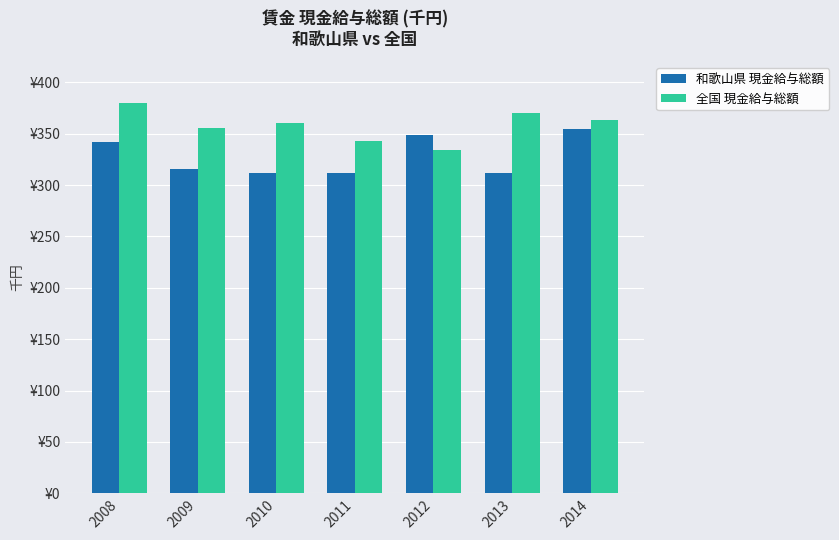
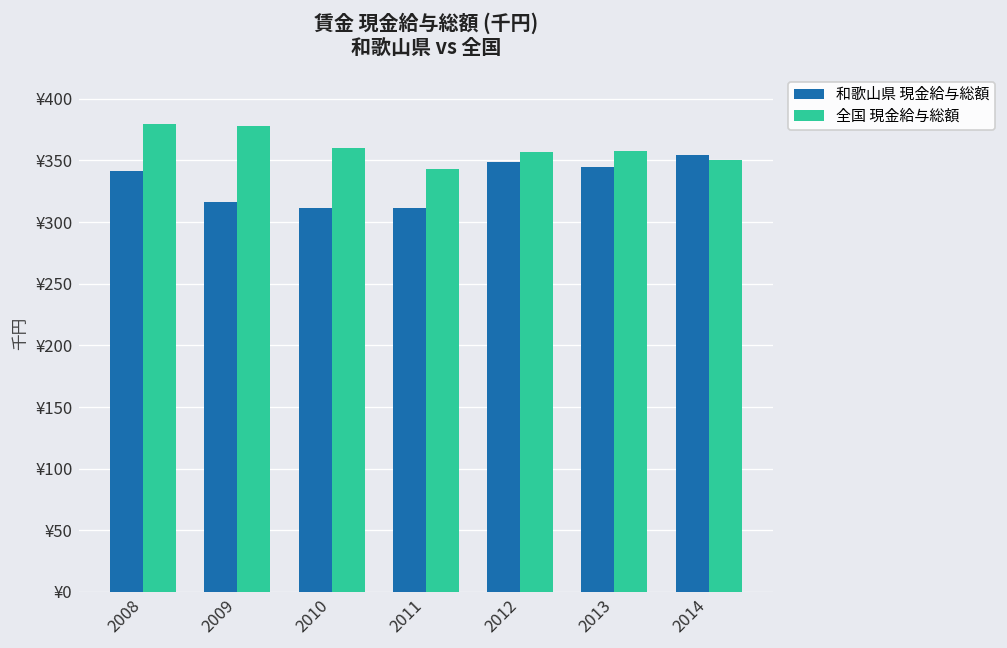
  {
    "和歌山県 現金給与総額": {
      "2008": "¥342",
      "2009": "¥316",
      "2010": "¥312",
      "2011": "¥311",
      "2012": "¥349",
-     "2013": "¥312",
+     "2013": "¥345",
      "2014": "¥354"
    },
    "全国 現金給与総額": {
      "2008": "¥380",
-     "2009": "¥355",
+     "2009": "¥378",
      "2010": "¥360",
      "2011": "¥343",
-     "2012": "¥335",
-     "2013": "¥370",
-     "2014": "¥363"
+     "2012": "¥357",
+     "2013": "¥358",
+     "2014": "¥351"
    }
  }
